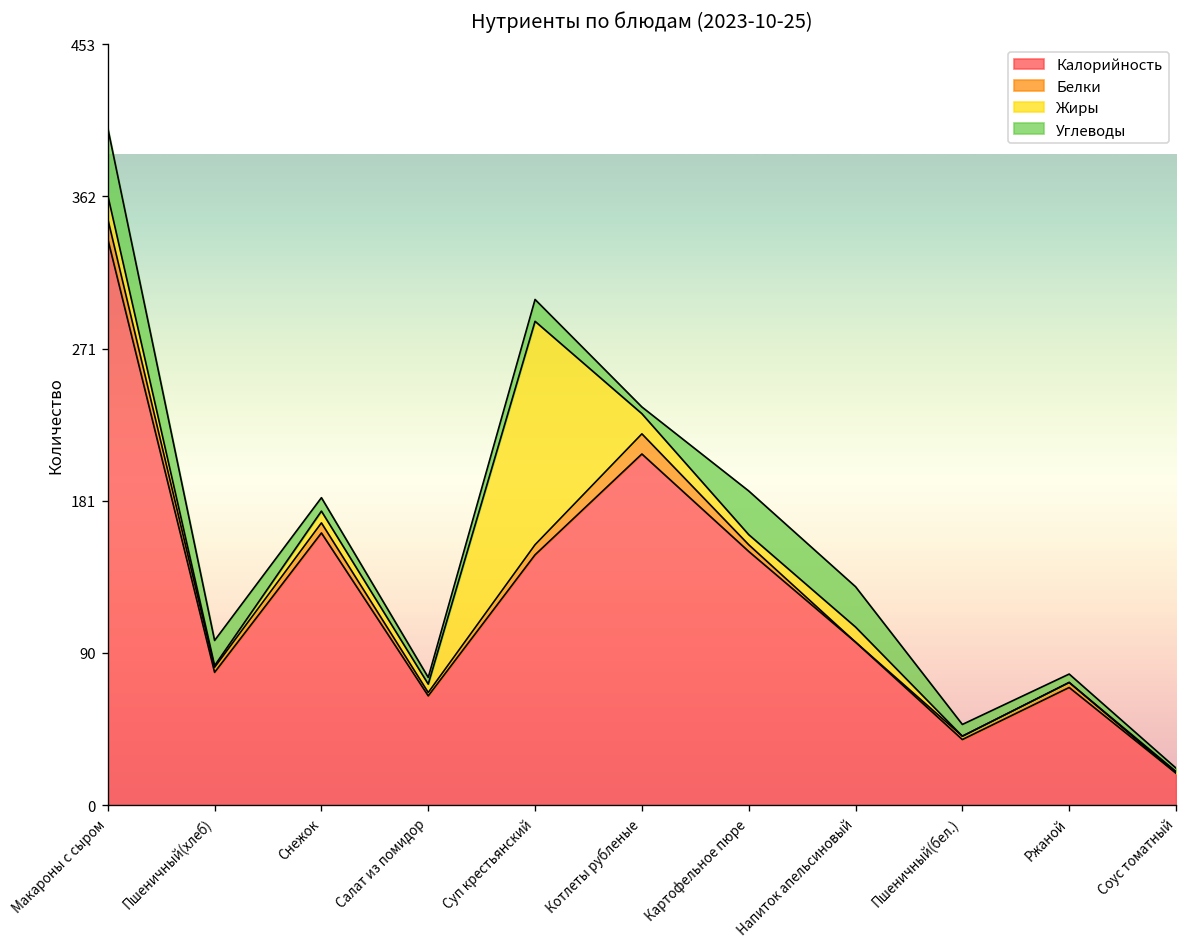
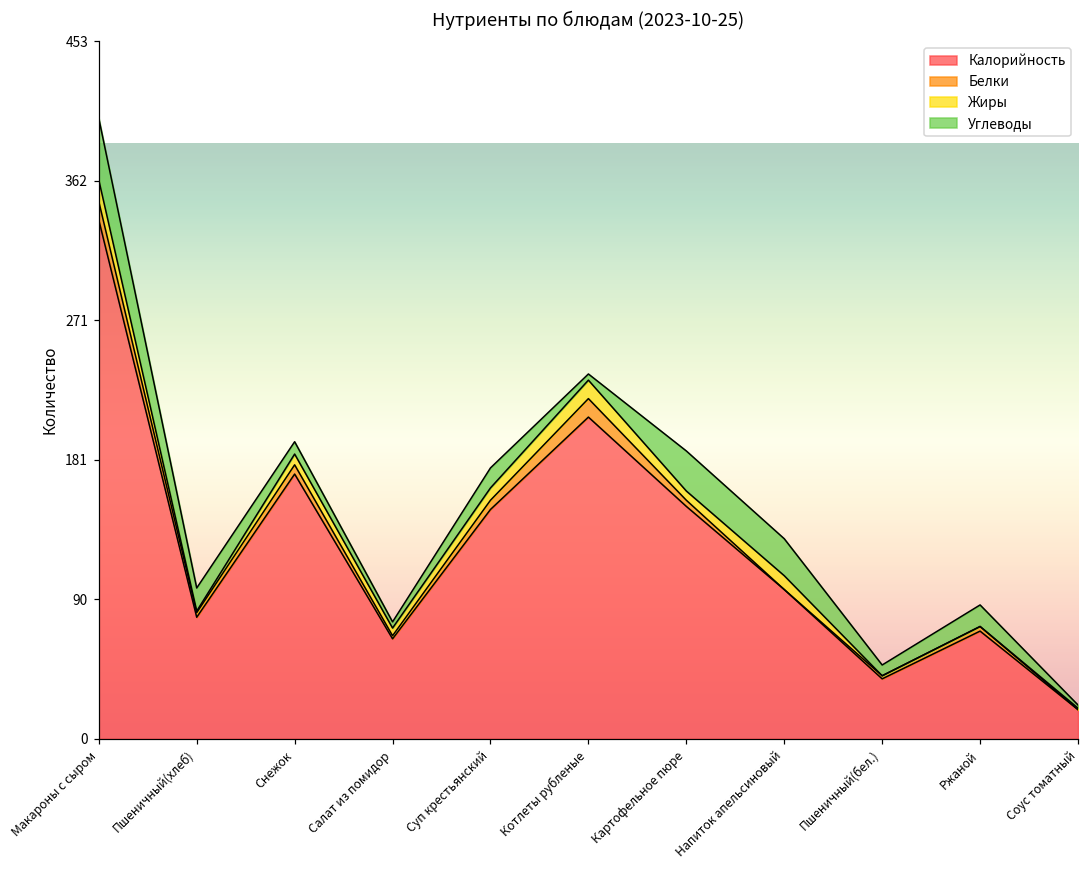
  {
    "Калорийность": {
      "Макароны с сыром": 337,
      "Пшеничный(хлеб)": 79,
-     "Снежок": 162,
+     "Снежок": 172,
      "Салат из помидор": 65,
      "Суп крестьянский": 149,
      "Котлеты рубленые": 209,
      "Картофельное пюре": 151,
      "Пшеничный(бел.)": 39,
      "Ржаной": 70
    },
    "Белки": {
      "Макароны с сыром": 12,
      "Снежок": 6,
      "Салат из помидор": 2,
      "Суп крестьянский": 6,
      "Котлеты рубленые": 12,
      "Картофельное пюре": 4
    },
    "Жиры": {
      "Макароны с сыром": 14,
      "Снежок": 7,
      "Салат из помидор": 5,
-     "Суп крестьянский": 133,
+     "Суп крестьянский": 8,
      "Котлеты рубленые": 12,
      "Картофельное пюре": 6,
      "Напиток апельсиновый": 9
    },
    "Углеводы": {
      "Макароны с сыром": 40,
      "Пшеничный(хлеб)": 15,
      "Снежок": 8,
      "Салат из помидор": 4,
      "Суп крестьянский": 13,
      "Котлеты рубленые": 4,
      "Картофельное пюре": 26,
      "Напиток апельсиновый": 24,
      "Пшеничный(бел.)": 7,
-     "Ржаной": 5,
+     "Ржаной": 14,
      "Соус томатный": 2
    }
  }
